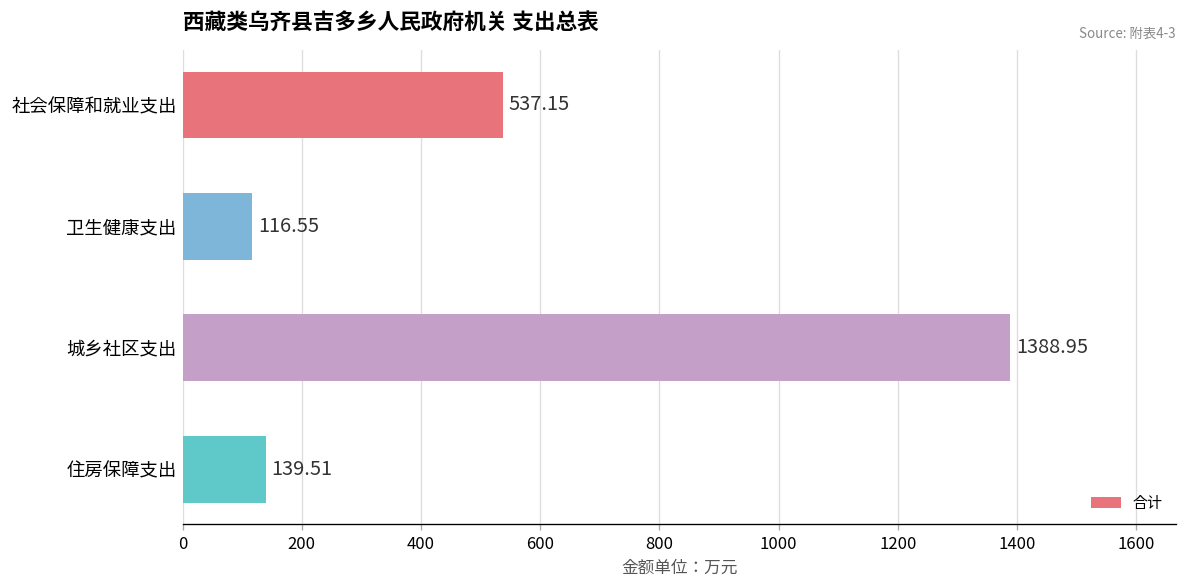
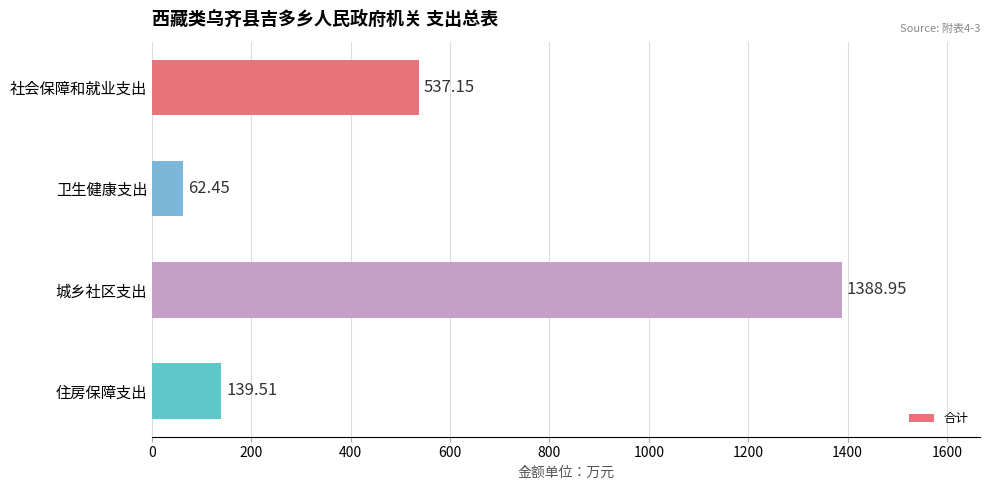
  {
    "社会保障和就业支出": 537.15,
-   "卫生健康支出": 116.55,
+   "卫生健康支出": 62.45,
    "城乡社区支出": 1388.95,
    "住房保障支出": 139.51
  }
